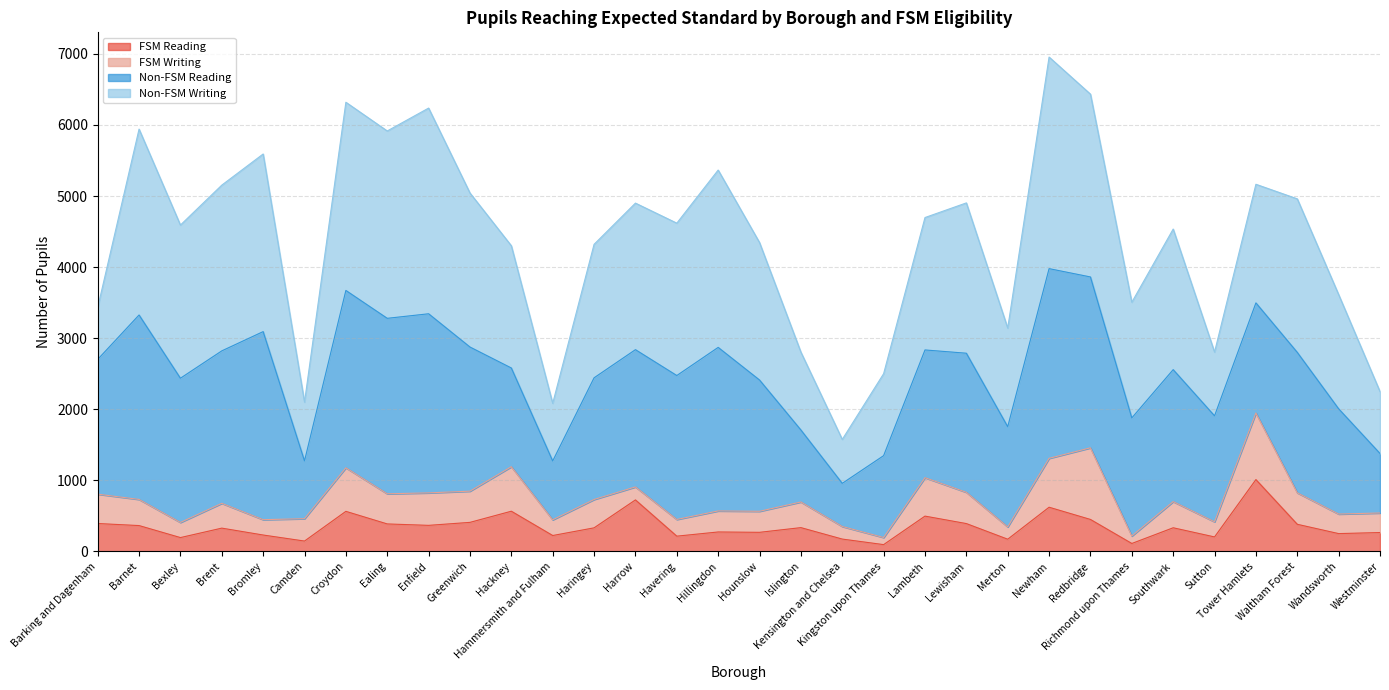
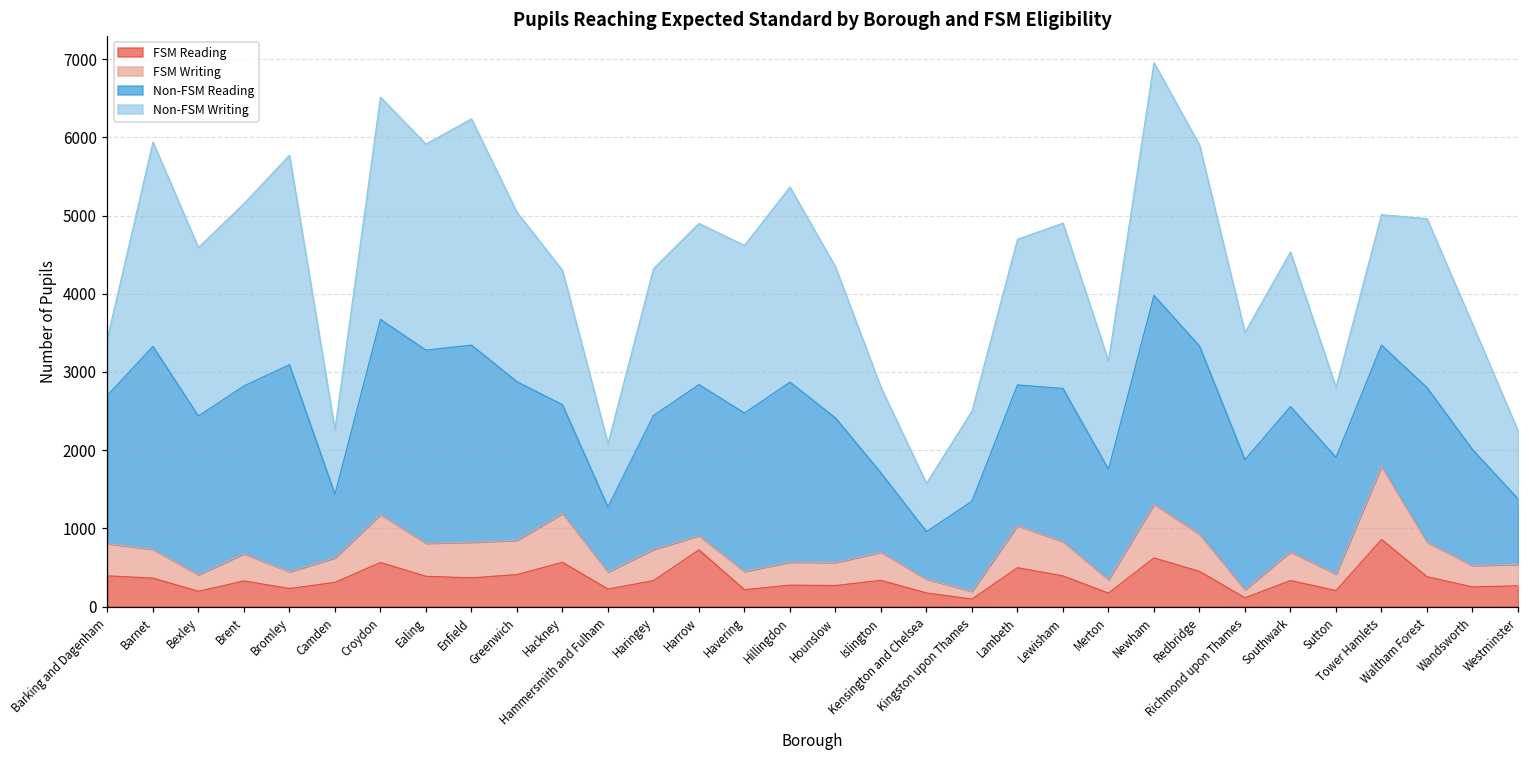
  {
    "FSM Reading": {
      "Barking and Dagenham": 400,
      "Barnet": 400,
      "Bexley": 200,
      "Brent": 300,
      "Bromley": 200,
-     "Camden": 100,
+     "Camden": 300,
      "Croydon": 600,
      "Ealing": 400,
      "Enfield": 400,
      "Greenwich": 400,
      "Hackney": 600,
      "Hammersmith and Fulham": 200,
      "Haringey": 300,
      "Harrow": 700,
      "Havering": 200,
      "Hillingdon": 300,
      "Hounslow": 300,
      "Islington": 300,
      "Kensington and Chelsea": 200,
      "Kingston upon Thames": 100,
      "Lambeth": 500,
      "Lewisham": 400,
      "Merton": 200,
      "Newham": 600,
      "Redbridge": 400,
      "Richmond upon Thames": 100,
      "Southwark": 300,
      "Sutton": 200,
-     "Tower Hamlets": 1000,
+     "Tower Hamlets": 900,
      "Waltham Forest": 400,
      "Wandsworth": 300,
      "Westminster": 300
    },
    "FSM Writing": {
      "Barking and Dagenham": 400,
      "Barnet": 400,
      "Bexley": 200,
      "Brent": 300,
      "Bromley": 200,
      "Camden": 300,
      "Croydon": 600,
      "Ealing": 400,
      "Enfield": 500,
      "Greenwich": 400,
      "Hackney": 600,
      "Hammersmith and Fulham": 200,
      "Haringey": 400,
      "Harrow": 200,
      "Havering": 200,
      "Hillingdon": 300,
      "Hounslow": 300,
      "Islington": 400,
      "Kensington and Chelsea": 200,
      "Kingston upon Thames": 100,
      "Lambeth": 500,
      "Lewisham": 400,
      "Merton": 200,
      "Newham": 700,
-     "Redbridge": 1000,
+     "Redbridge": 500,
      "Richmond upon Thames": 100,
      "Southwark": 400,
      "Sutton": 200,
      "Tower Hamlets": 900,
      "Waltham Forest": 400,
      "Wandsworth": 300,
      "Westminster": 300
    },
    "Non-FSM Reading": {
      "Barking and Dagenham": 1900,
      "Barnet": 2600,
      "Bexley": 2000,
      "Brent": 2100,
      "Bromley": 2600,
      "Camden": 800,
      "Croydon": 2500,
      "Ealing": 2500,
      "Enfield": 2500,
      "Greenwich": 2000,
      "Hackney": 1400,
      "Hammersmith and Fulham": 800,
      "Haringey": 1700,
      "Harrow": 1900,
      "Havering": 2000,
      "Hillingdon": 2300,
      "Hounslow": 1800,
      "Islington": 1000,
      "Kensington and Chelsea": 600,
      "Kingston upon Thames": 1200,
      "Lambeth": 1800,
      "Lewisham": 2000,
      "Merton": 1400,
      "Newham": 2700,
      "Redbridge": 2400,
      "Richmond upon Thames": 1700,
      "Southwark": 1900,
      "Sutton": 1500,
      "Tower Hamlets": 1500,
      "Waltham Forest": 2000,
      "Wandsworth": 1500,
      "Westminster": 800
    },
    "Non-FSM Writing": {
      "Barking and Dagenham": 700,
      "Barnet": 2600,
      "Bexley": 2200,
      "Brent": 2300,
-     "Bromley": 2500,
+     "Bromley": 2700,
      "Camden": 800,
-     "Croydon": 2600,
+     "Croydon": 2800,
      "Ealing": 2600,
      "Enfield": 2900,
      "Greenwich": 2200,
      "Hackney": 1700,
      "Hammersmith and Fulham": 800,
      "Haringey": 1900,
      "Harrow": 2100,
      "Havering": 2100,
      "Hillingdon": 2500,
      "Hounslow": 1900,
      "Islington": 1100,
      "Kensington and Chelsea": 600,
      "Kingston upon Thames": 1200,
      "Lambeth": 1900,
      "Lewisham": 2100,
      "Merton": 1400,
      "Newham": 3000,
      "Redbridge": 2600,
      "Richmond upon Thames": 1600,
      "Southwark": 2000,
      "Sutton": 900,
      "Tower Hamlets": 1700,
      "Waltham Forest": 2200,
      "Wandsworth": 1600,
      "Westminster": 900
    }
  }
